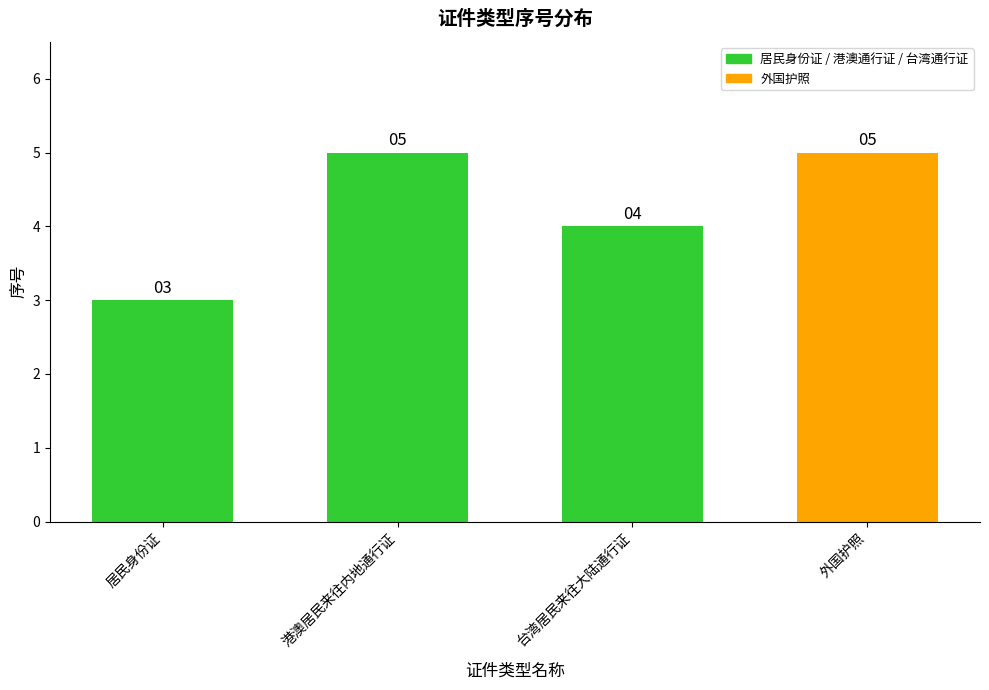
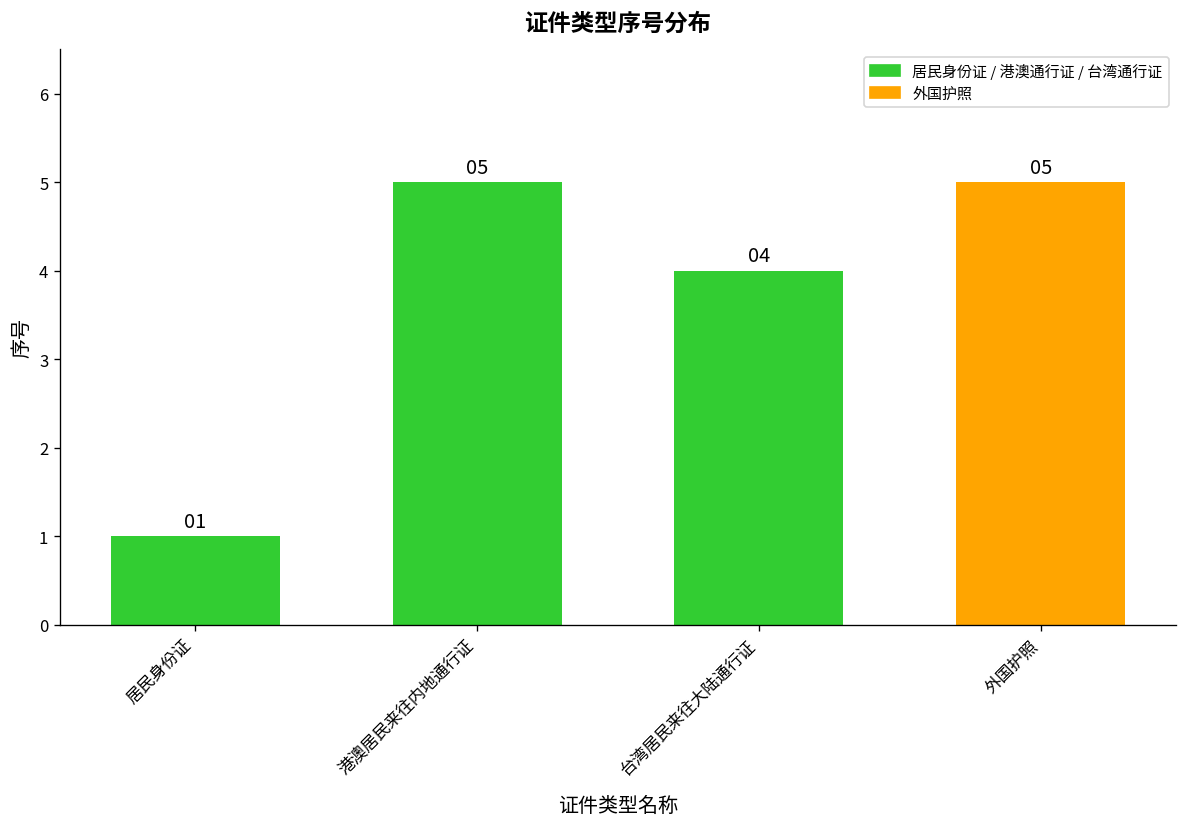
  {
-   "居民身份证": "03",
+   "居民身份证": "01",
    "港澳居民来往内地通行证": "05",
    "台湾居民来往大陆通行证": "04",
    "外国护照": "05"
  }
